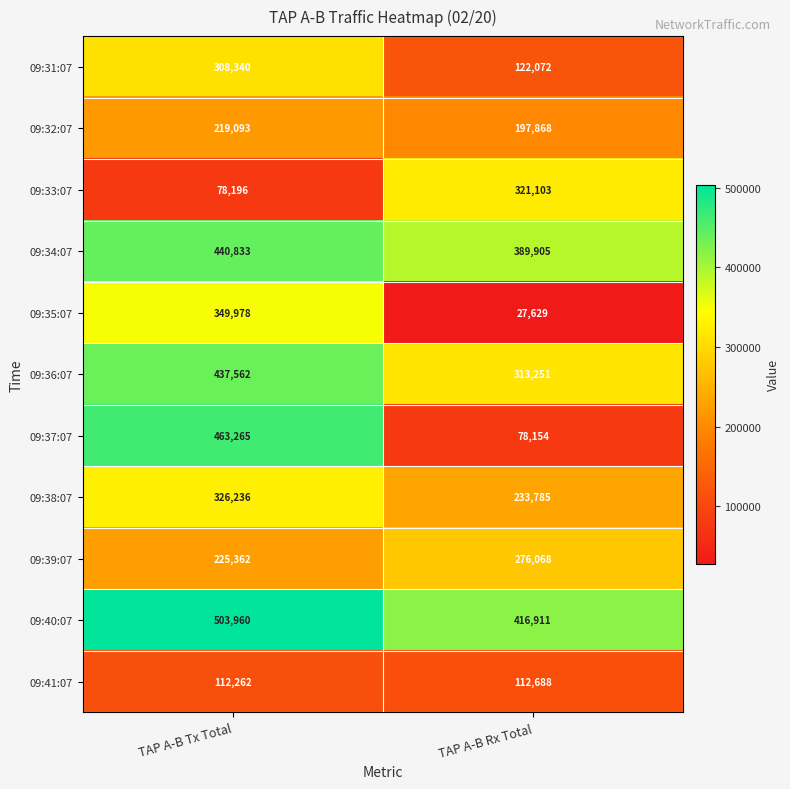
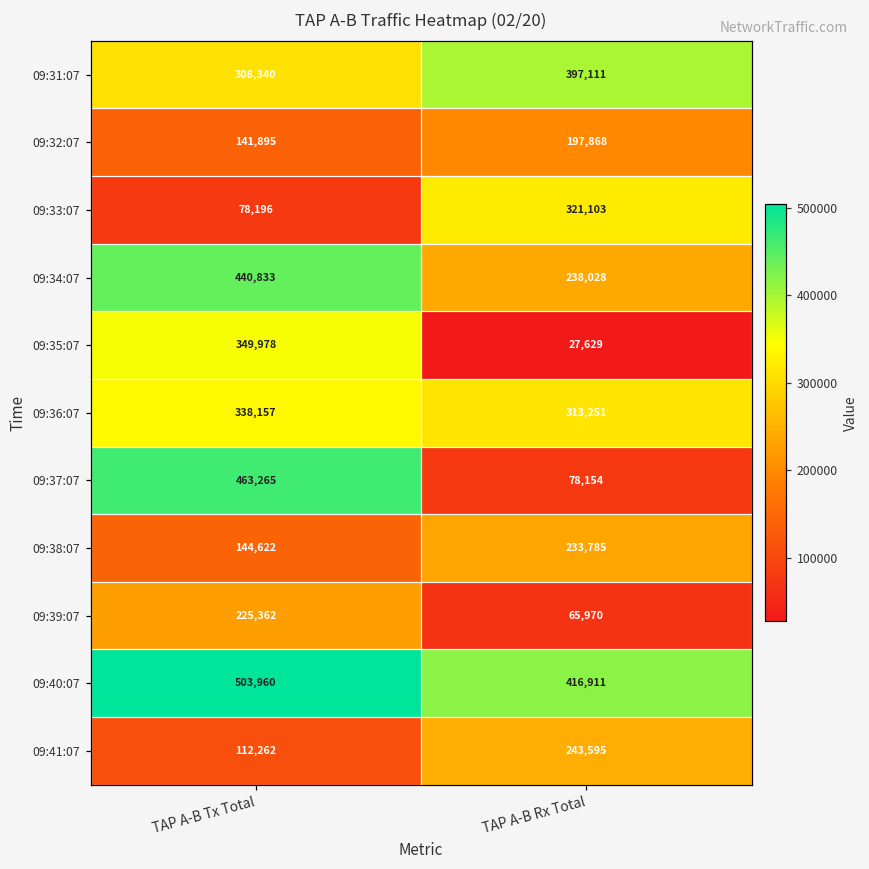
  {
    "09:31:07": {
      "TAP A-B Tx Total": "308,340",
-     "TAP A-B Rx Total": "122,072"
+     "TAP A-B Rx Total": "397,111"
    },
    "09:32:07": {
-     "TAP A-B Tx Total": "219,093",
+     "TAP A-B Tx Total": "141,895",
      "TAP A-B Rx Total": "197,868"
    },
    "09:33:07": {
      "TAP A-B Tx Total": "78,196",
      "TAP A-B Rx Total": "321,103"
    },
    "09:34:07": {
      "TAP A-B Tx Total": "440,833",
-     "TAP A-B Rx Total": "389,905"
+     "TAP A-B Rx Total": "238,028"
    },
    "09:35:07": {
      "TAP A-B Tx Total": "349,978",
      "TAP A-B Rx Total": "27,629"
    },
    "09:36:07": {
-     "TAP A-B Tx Total": "437,562",
+     "TAP A-B Tx Total": "338,157",
      "TAP A-B Rx Total": "313,251"
    },
    "09:37:07": {
      "TAP A-B Tx Total": "463,265",
      "TAP A-B Rx Total": "78,154"
    },
    "09:38:07": {
-     "TAP A-B Tx Total": "326,236",
+     "TAP A-B Tx Total": "144,622",
      "TAP A-B Rx Total": "233,785"
    },
    "09:39:07": {
      "TAP A-B Tx Total": "225,362",
-     "TAP A-B Rx Total": "276,068"
+     "TAP A-B Rx Total": "65,970"
    },
    "09:40:07": {
      "TAP A-B Tx Total": "503,960",
      "TAP A-B Rx Total": "416,911"
    },
    "09:41:07": {
      "TAP A-B Tx Total": "112,262",
-     "TAP A-B Rx Total": "112,688"
+     "TAP A-B Rx Total": "243,595"
    }
  }
